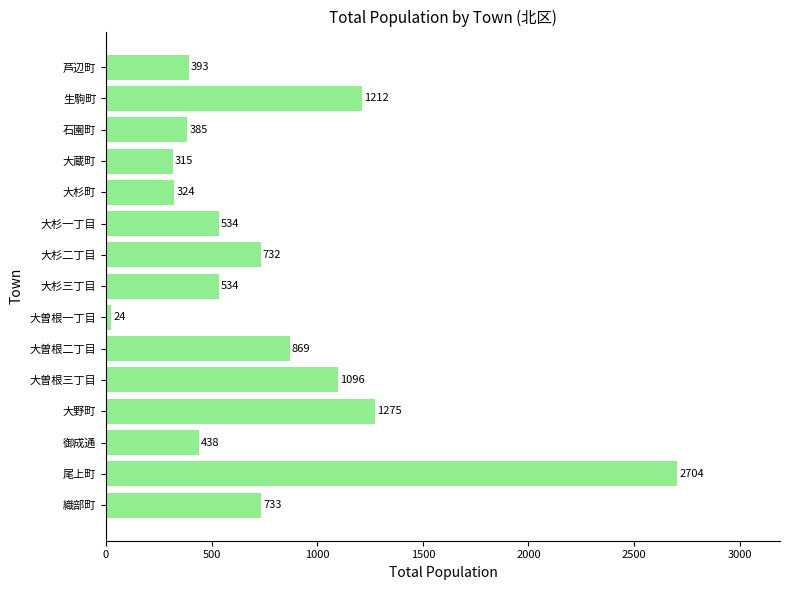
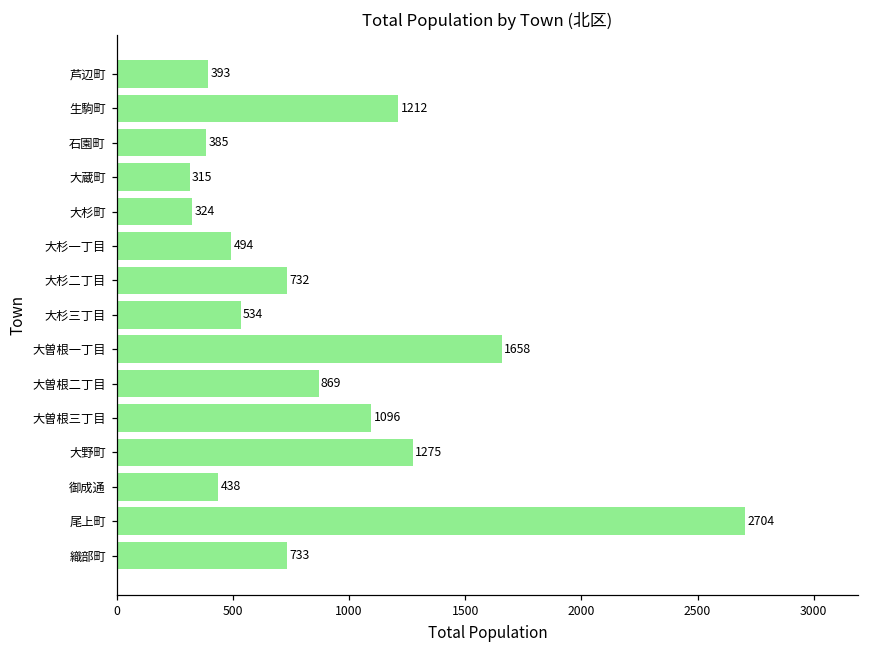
  {
    "芦辺町": 393,
    "生駒町": 1212,
    "石園町": 385,
    "大蔵町": 315,
    "大杉町": 324,
-   "大杉一丁目": 534,
+   "大杉一丁目": 494,
    "大杉二丁目": 732,
    "大杉三丁目": 534,
-   "大曽根一丁目": 24,
+   "大曽根一丁目": 1658,
    "大曽根二丁目": 869,
    "大曽根三丁目": 1096,
    "大野町": 1275,
    "御成通": 438,
    "尾上町": 2704,
    "織部町": 733
  }
